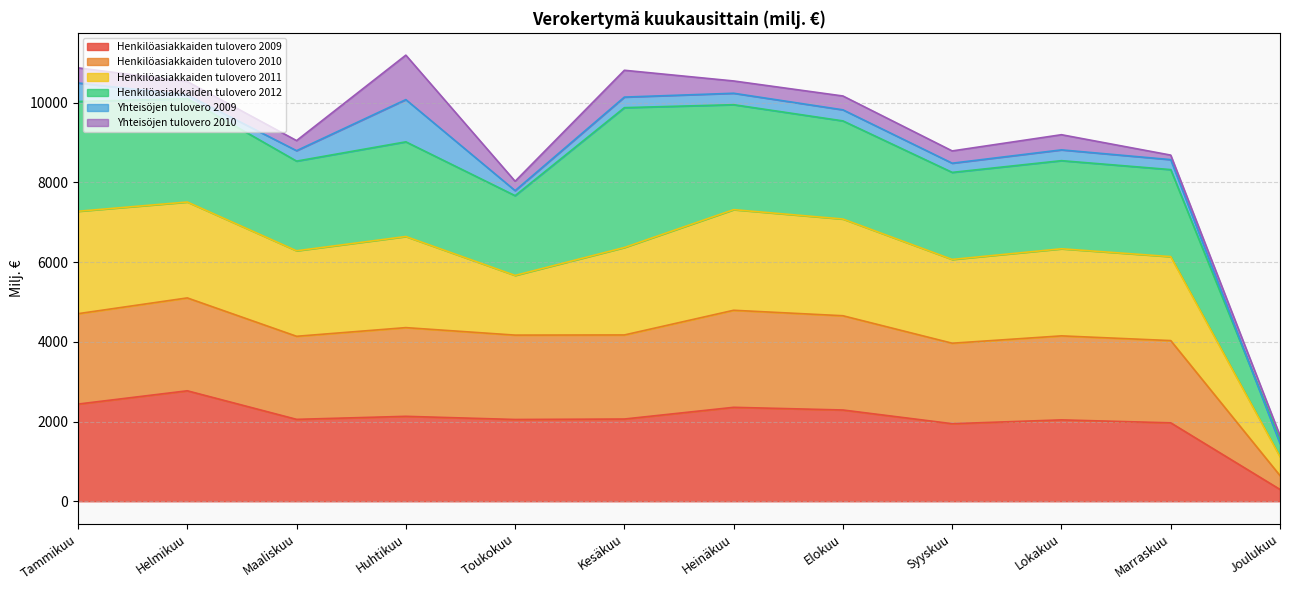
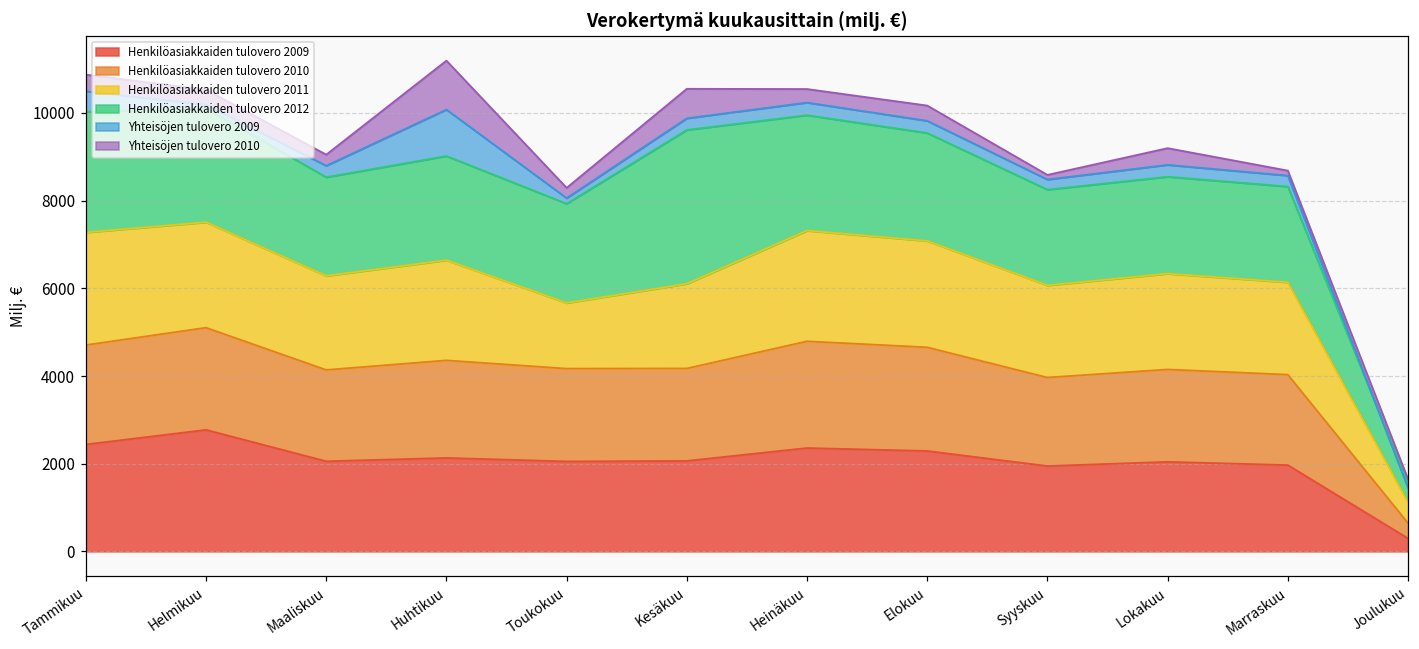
  {
    "Henkilöasiakkaiden tulovero 2011": {
      "Tammikuu": 2600,
      "Helmikuu": 2400,
      "Maaliskuu": 2100,
      "Huhtikuu": 2300,
      "Toukokuu": 1500,
-     "Kesäkuu": 2200,
+     "Kesäkuu": 1900,
      "Heinäkuu": 2500,
      "Elokuu": 2400,
      "Syyskuu": 2100,
      "Lokakuu": 2200,
      "Marraskuu": 2100,
      "Joulukuu": 500
    },
    "Henkilöasiakkaiden tulovero 2012": {
      "Tammikuu": 2800,
      "Maaliskuu": 2300,
      "Huhtikuu": 2400,
-     "Toukokuu": 2000,
+     "Toukokuu": 2300,
      "Kesäkuu": 3500,
      "Heinäkuu": 2600,
      "Elokuu": 2500,
      "Syyskuu": 2200,
      "Lokakuu": 2200,
      "Marraskuu": 2200
    },
    "Yhteisöjen tulovero 2010": {
      "Tammikuu": 400,
      "Maaliskuu": 300,
      "Huhtikuu": 1100,
      "Toukokuu": 200,
      "Kesäkuu": 700,
      "Heinäkuu": 300,
      "Elokuu": 300,
-     "Syyskuu": 300,
+     "Syyskuu": 100,
      "Lokakuu": 400,
      "Marraskuu": 100,
      "Joulukuu": 1600
    }
  }
